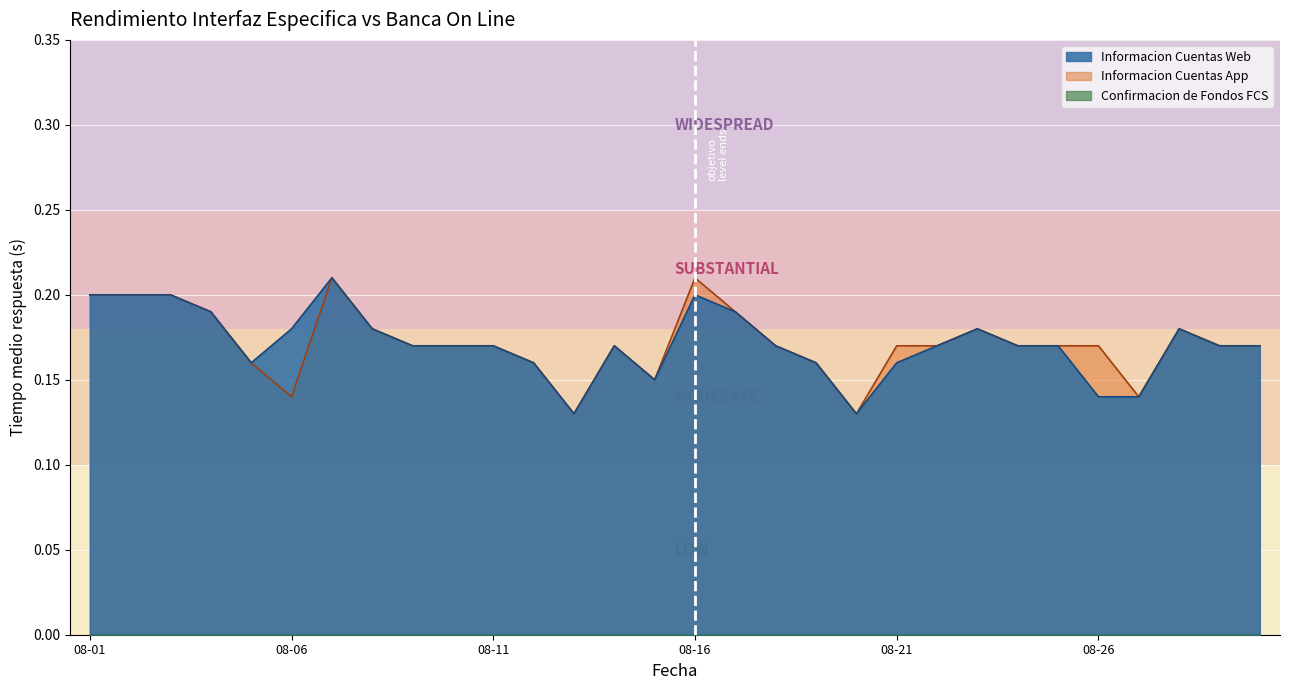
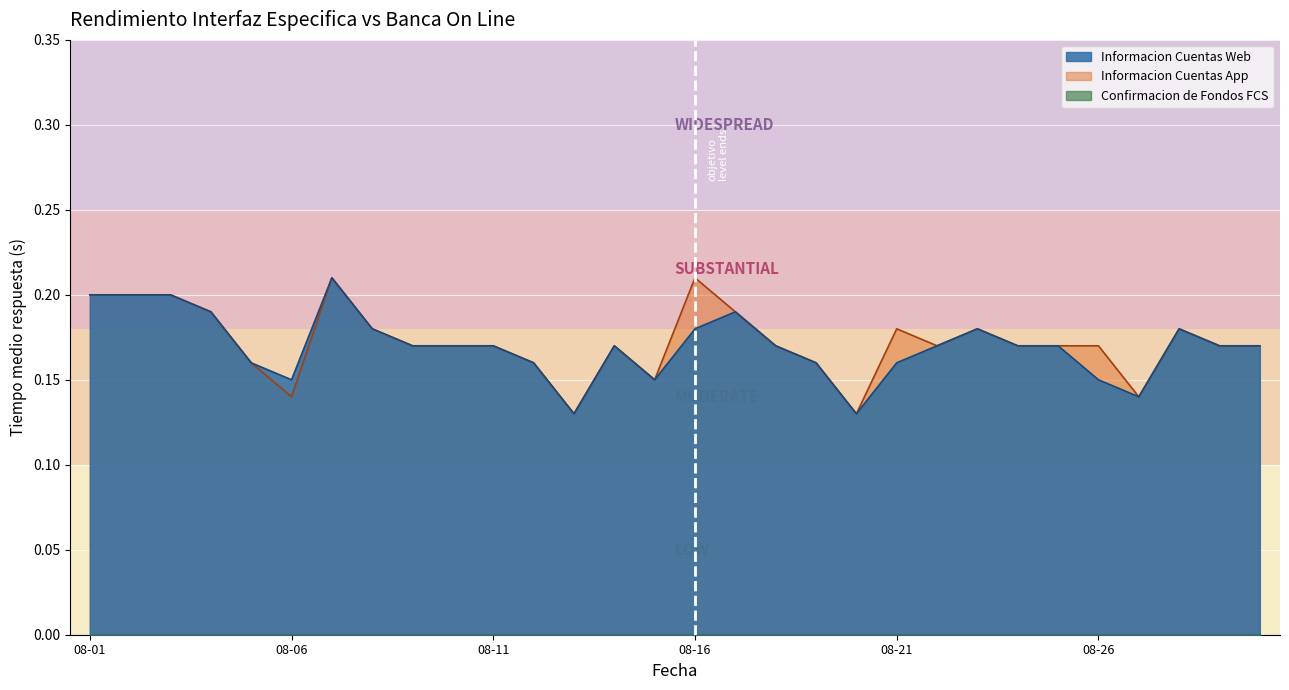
  {
    "Informacion Cuentas Web": {
-     "08-06": 0.18,
-     "08-16": 0.20,
+     "08-06": 0.15,
+     "08-16": 0.18,
      "08-21": 0.16,
-     "08-26": 0.14
+     "08-26": 0.15
    },
    "Informacion Cuentas App": {
      "08-06": 0.14,
      "08-16": 0.21,
-     "08-21": 0.17,
+     "08-21": 0.18,
      "08-26": 0.17
    },
    "Confirmacion de Fondos FCS": {
      "08-01": 0.00,
      "08-06": 0.00,
      "08-11": 0.00,
      "08-16": 0.00,
      "08-21": 0.00,
      "08-26": 0.00
    }
  }
